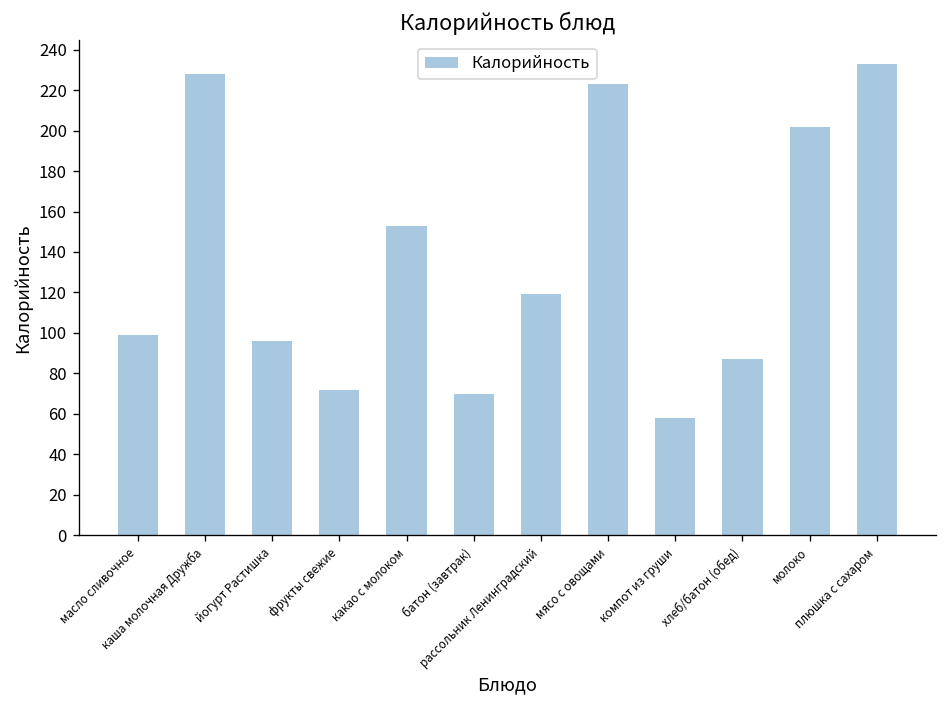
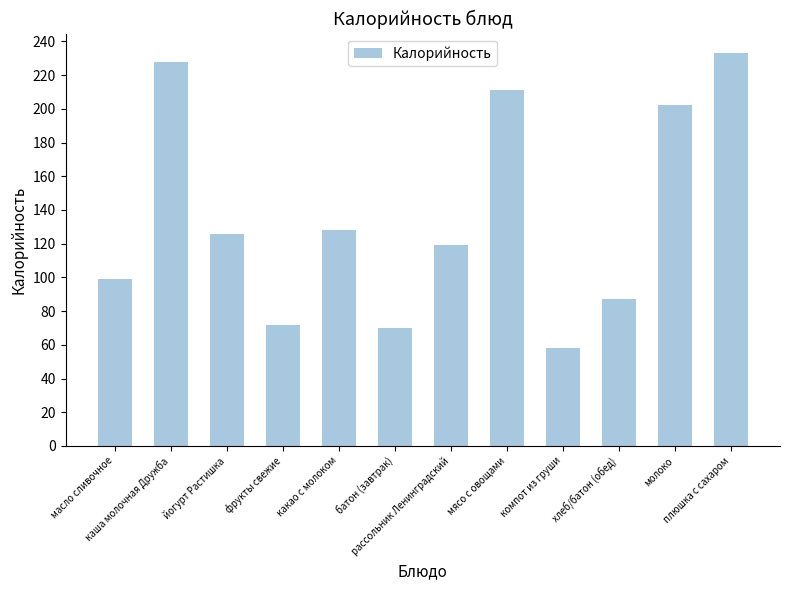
  {
    "масло сливочное": 99,
    "каша молочная Дружба": 228,
-   "йогурт Растишка": 96,
+   "йогурт Растишка": 126,
    "фрукты свежие": 72,
-   "какао с молоком": 153,
+   "какао с молоком": 128,
    "батон (завтрак)": 70,
    "рассольник Ленинградский": 119,
-   "мясо с овощами": 223,
+   "мясо с овощами": 211,
    "компот из груши": 58,
    "хлеб/батон (обед)": 87,
    "молоко": 202,
    "плюшка с сахаром": 233
  }
